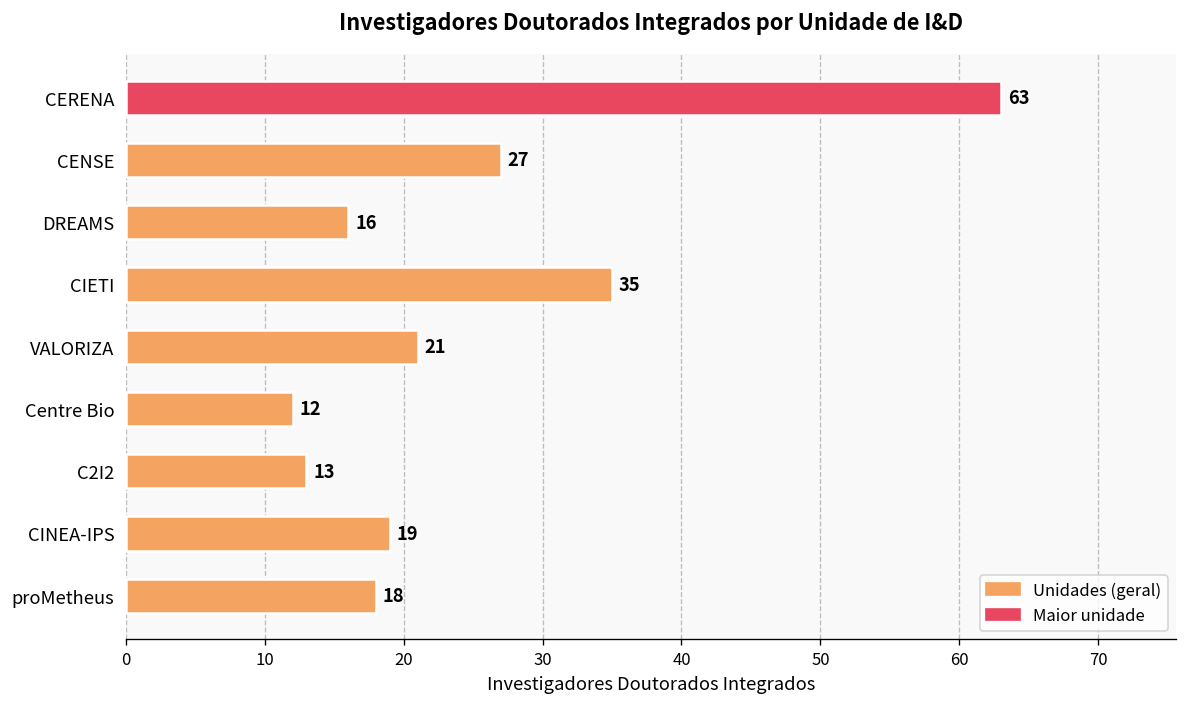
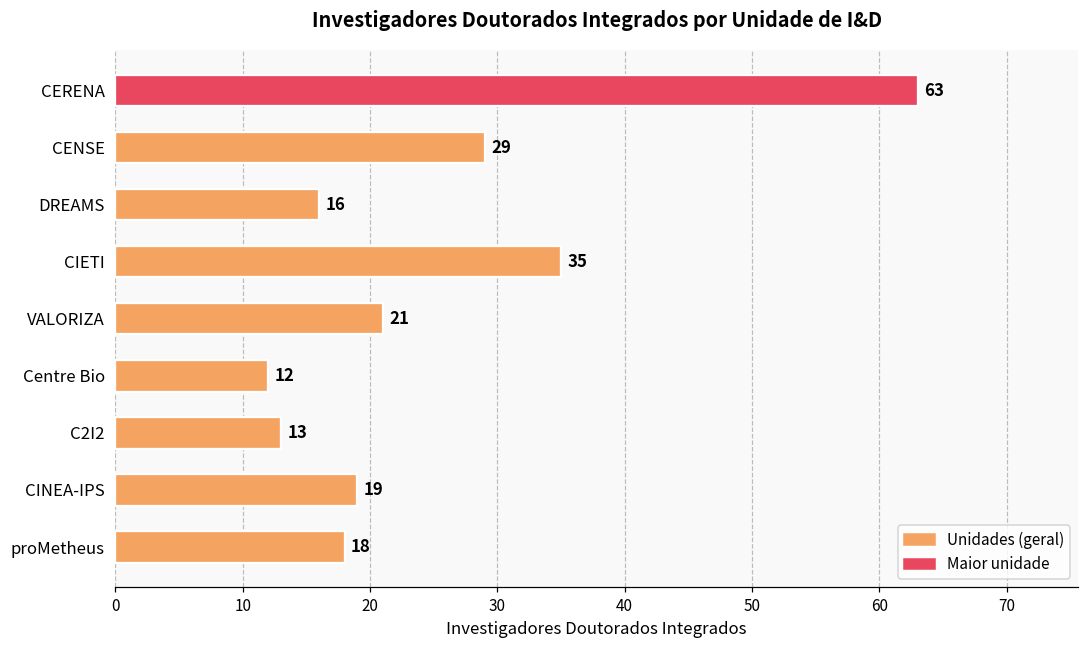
  {
    "CERENA": 63,
-   "CENSE": 27,
+   "CENSE": 29,
    "DREAMS": 16,
    "CIETI": 35,
    "VALORIZA": 21,
    "Centre Bio": 12,
    "C2I2": 13,
    "CINEA-IPS": 19,
    "proMetheus": 18
  }
